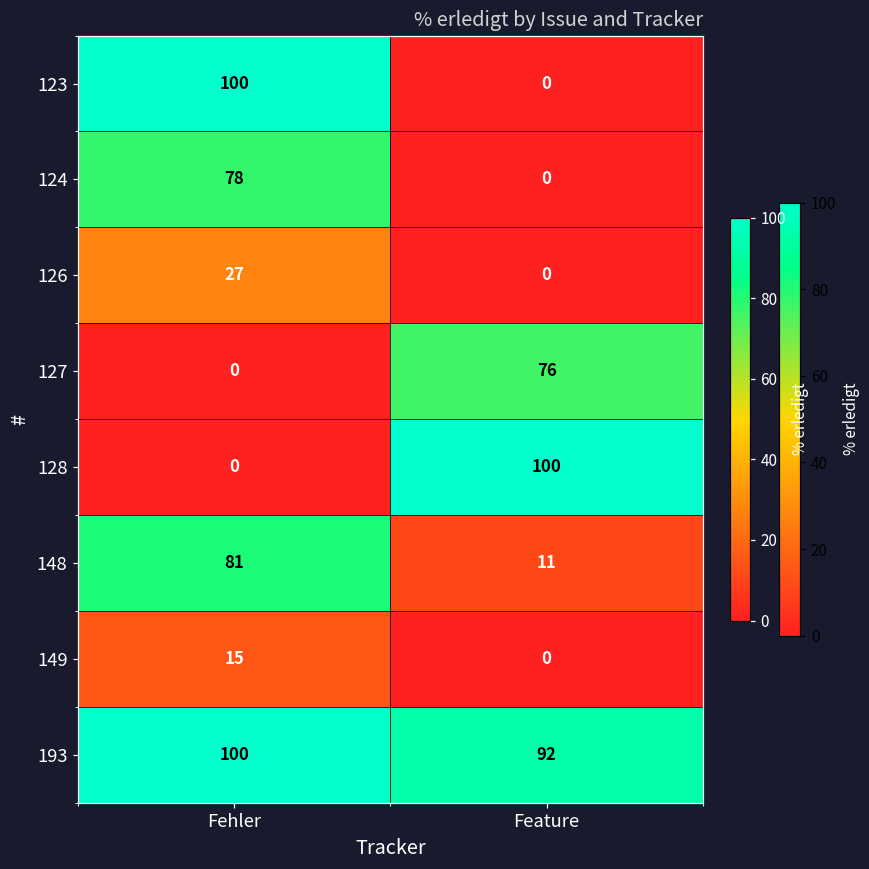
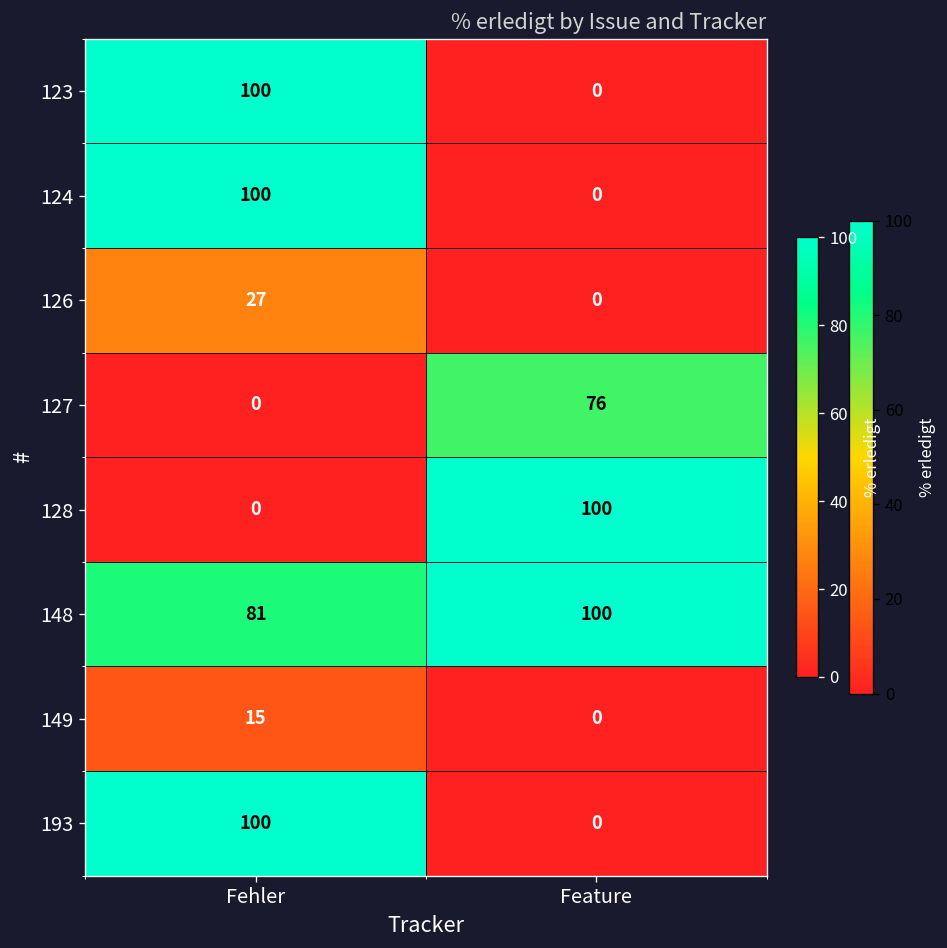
  {
    "123": {
      "Fehler": 100,
      "Feature": 0
    },
    "124": {
-     "Fehler": 78,
+     "Fehler": 100,
      "Feature": 0
    },
    "126": {
      "Fehler": 27,
      "Feature": 0
    },
    "127": {
      "Fehler": 0,
      "Feature": 76
    },
    "128": {
      "Fehler": 0,
      "Feature": 100
    },
    "148": {
      "Fehler": 81,
-     "Feature": 11
+     "Feature": 100
    },
    "149": {
      "Fehler": 15,
      "Feature": 0
    },
    "193": {
      "Fehler": 100,
-     "Feature": 92
+     "Feature": 0
    }
  }
